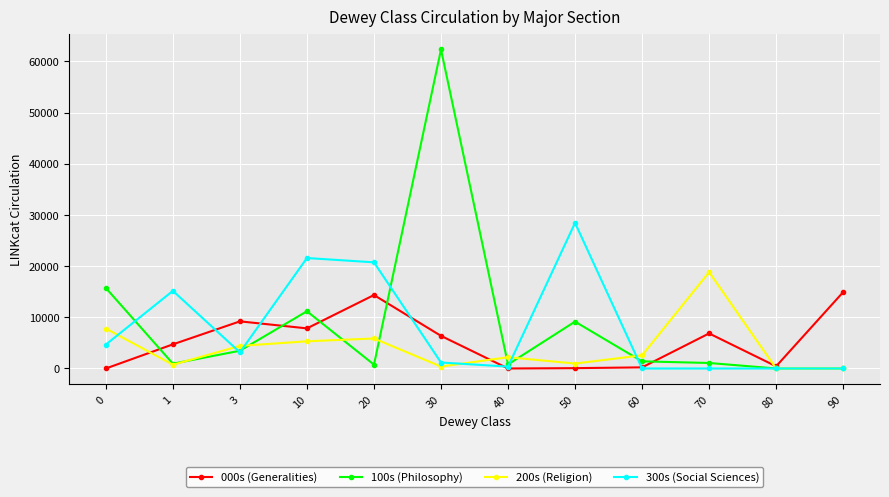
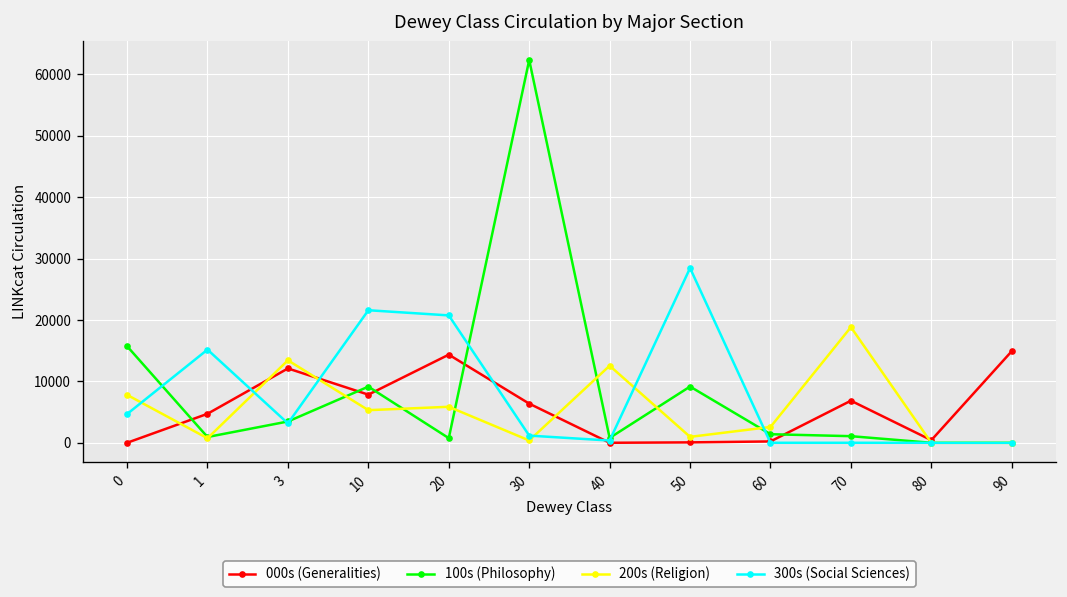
  {
    "000s (Generalities)": {
      "0": 0,
      "1": 5000,
-     "3": 9000,
+     "3": 12000,
      "10": 8000,
      "20": 14000,
      "30": 6000,
      "50": 0,
      "70": 7000,
      "90": 15000
    },
    "100s (Philosophy)": {
      "0": 16000,
-     "10": 11000,
+     "10": 9000,
      "20": 1000,
      "30": 62000,
      "50": 9000,
      "60": 1000,
      "70": 1000
    },
    "200s (Religion)": {
      "0": 8000,
-     "3": 4000,
+     "3": 13000,
      "10": 5000,
      "20": 6000,
      "30": 0,
-     "40": 2000,
+     "40": 13000,
      "50": 1000,
      "60": 3000,
      "70": 19000
    },
    "300s (Social Sciences)": {
      "0": 5000,
      "1": 15000,
      "10": 22000,
      "20": 21000,
      "30": 1000,
      "50": 28000,
      "70": 0
    }
  }
